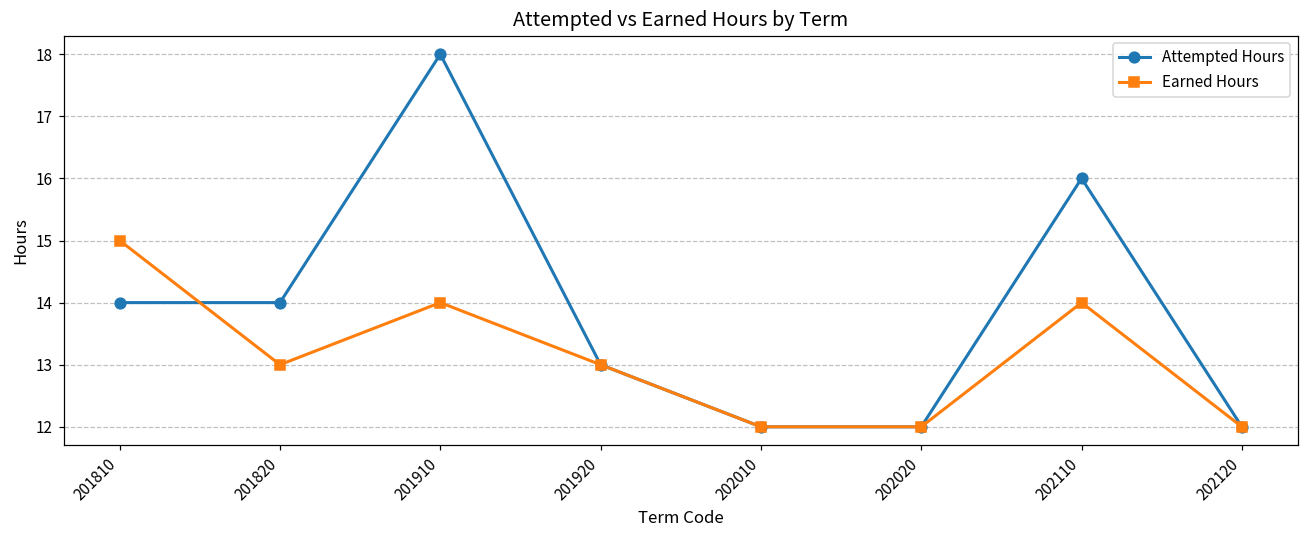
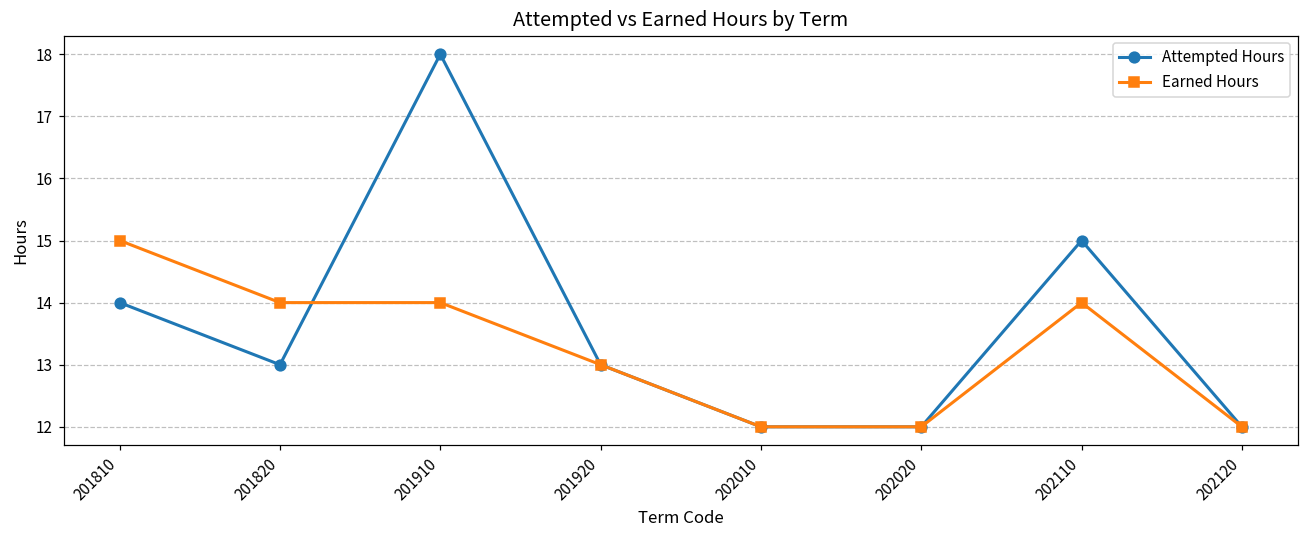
  {
    "Attempted Hours": {
      "201810": 14,
-     "201820": 14,
+     "201820": 13,
      "201910": 18,
-     "202110": 16
+     "202110": 15
    },
    "Earned Hours": {
      "201810": 15,
-     "201820": 13,
+     "201820": 14,
      "201910": 14,
      "202110": 14
    }
  }
